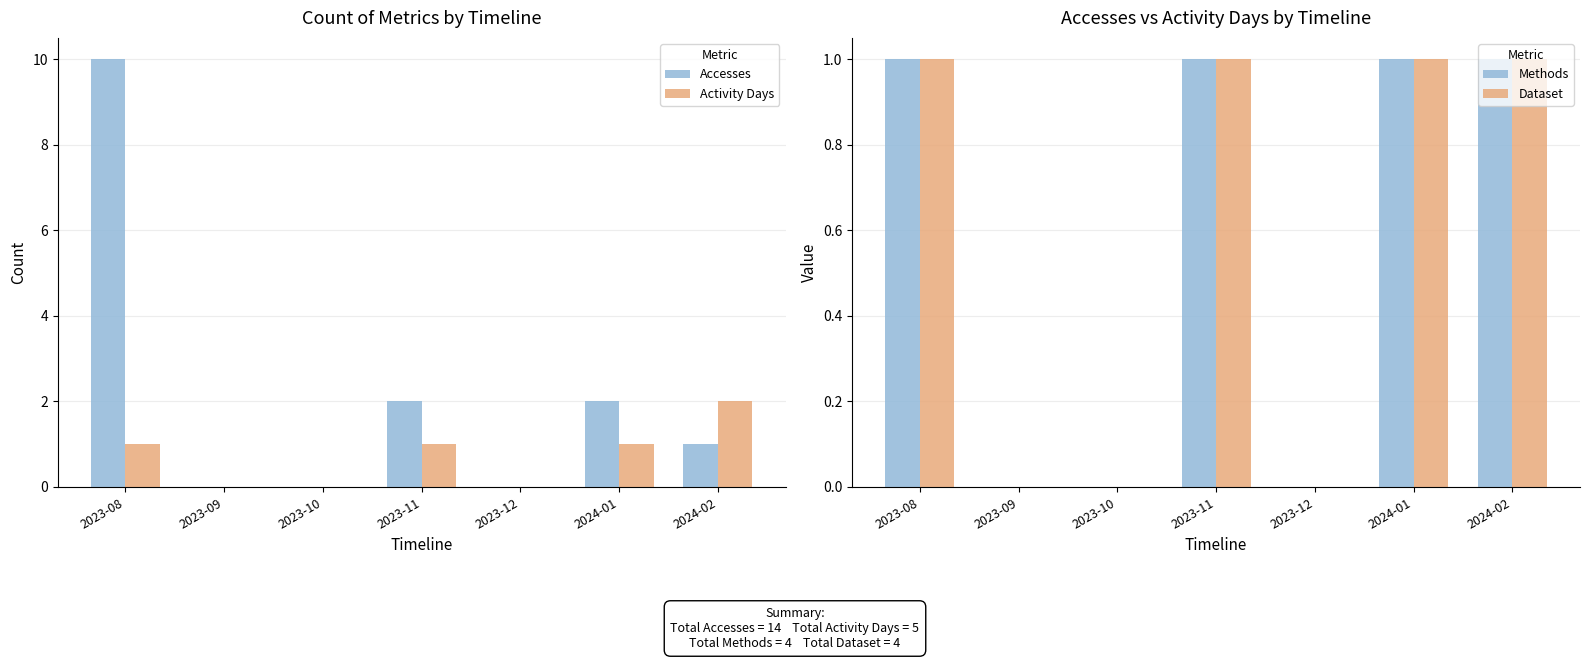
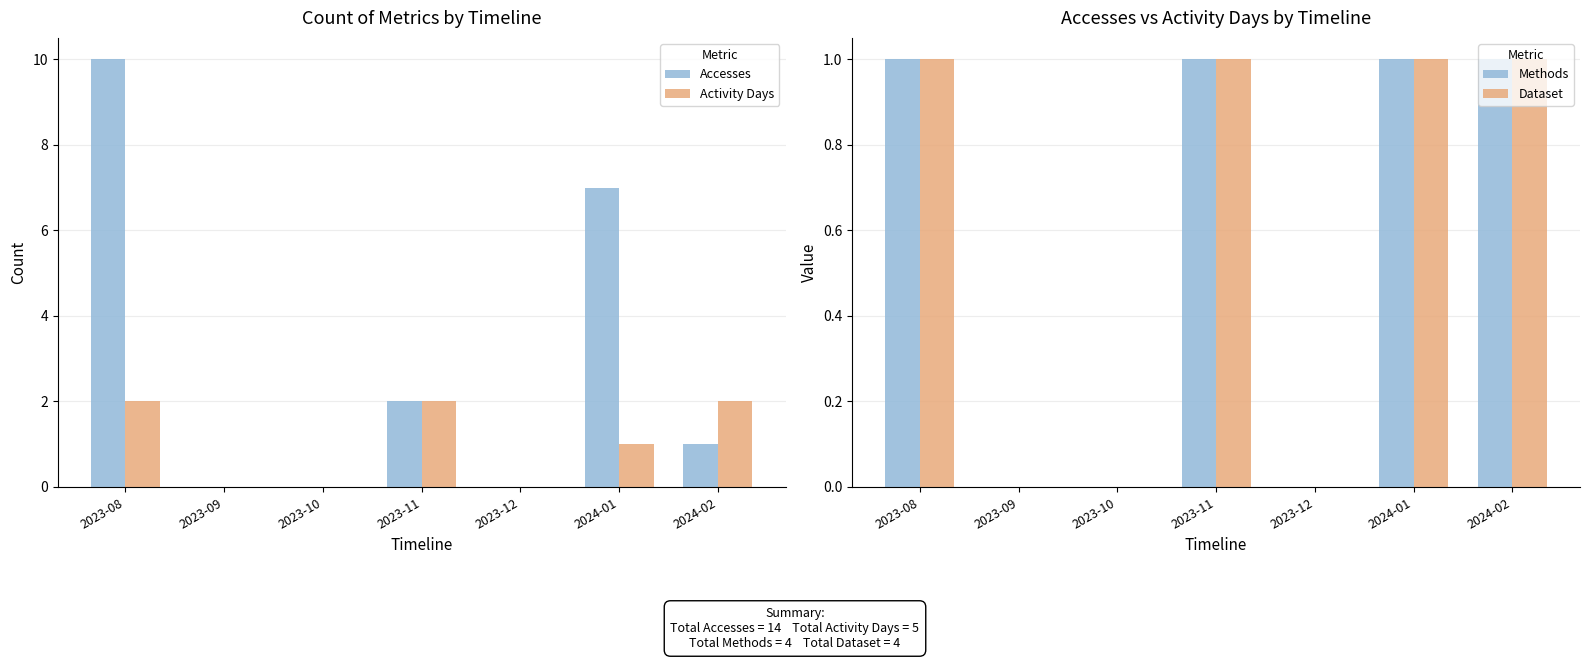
  {
    "Count of Metrics by Timeline": {
      "Accesses": {
        "2023-08": 10,
        "2023-09": 0,
        "2023-10": 0,
        "2023-11": 2,
        "2023-12": 0,
-       "2024-01": 2,
+       "2024-01": 7,
        "2024-02": 1
      },
      "Activity Days": {
-       "2023-08": 1,
+       "2023-08": 2,
        "2023-09": 0,
        "2023-10": 0,
-       "2023-11": 1,
+       "2023-11": 2,
        "2023-12": 0,
        "2024-01": 1,
        "2024-02": 2
      }
    },
    "Accesses vs Activity Days by Timeline": {
      "Methods": {
        "2023-08": 1.00,
        "2023-09": 0.00,
        "2023-10": 0.00,
        "2023-11": 1.00,
        "2023-12": 0.00,
        "2024-01": 1.00
      },
      "Dataset": {
        "2023-08": 1.00,
        "2023-09": 0.00,
        "2023-10": 0.00,
        "2023-11": 1.00,
        "2023-12": 0.00,
        "2024-01": 1.00
      }
    }
  }
